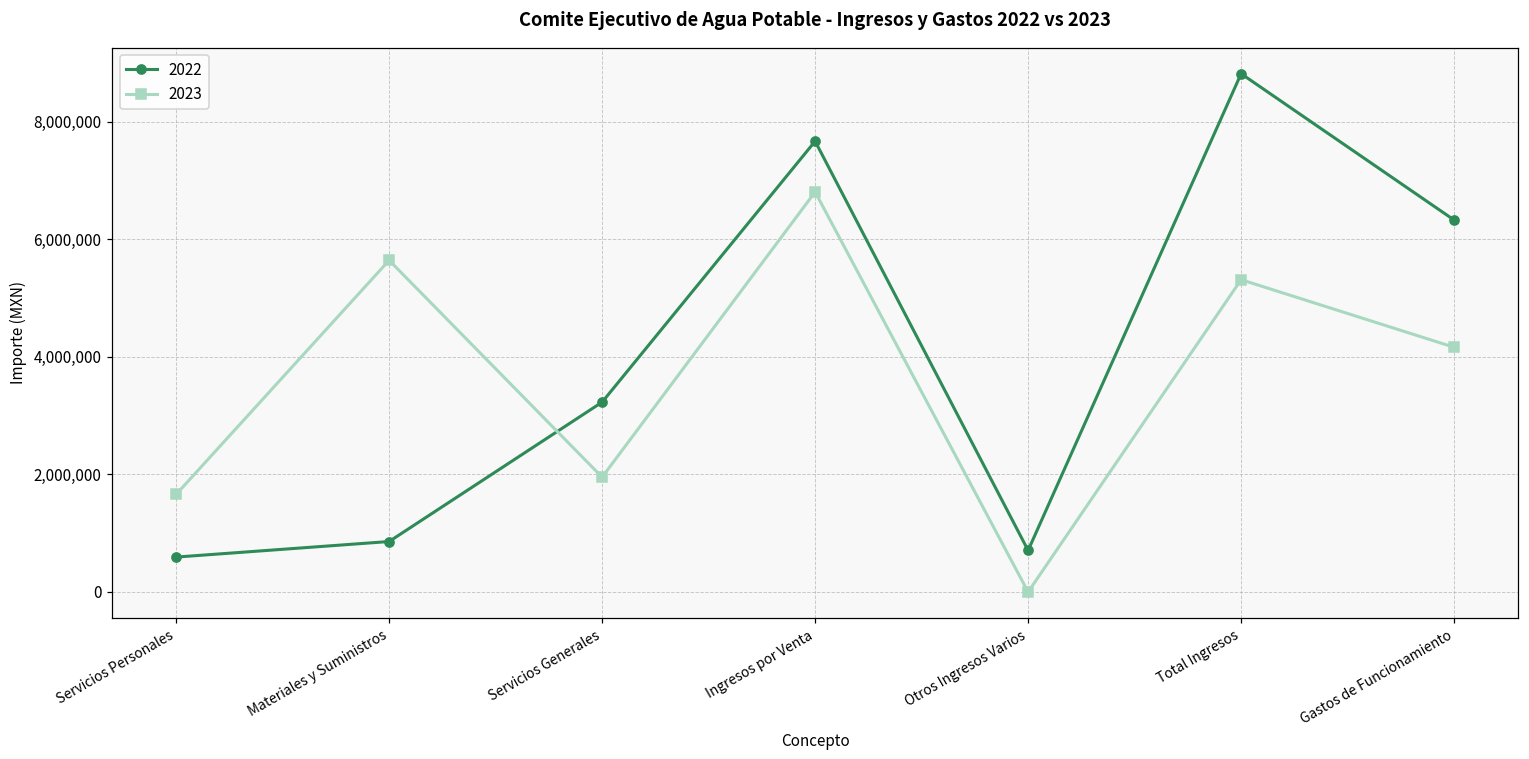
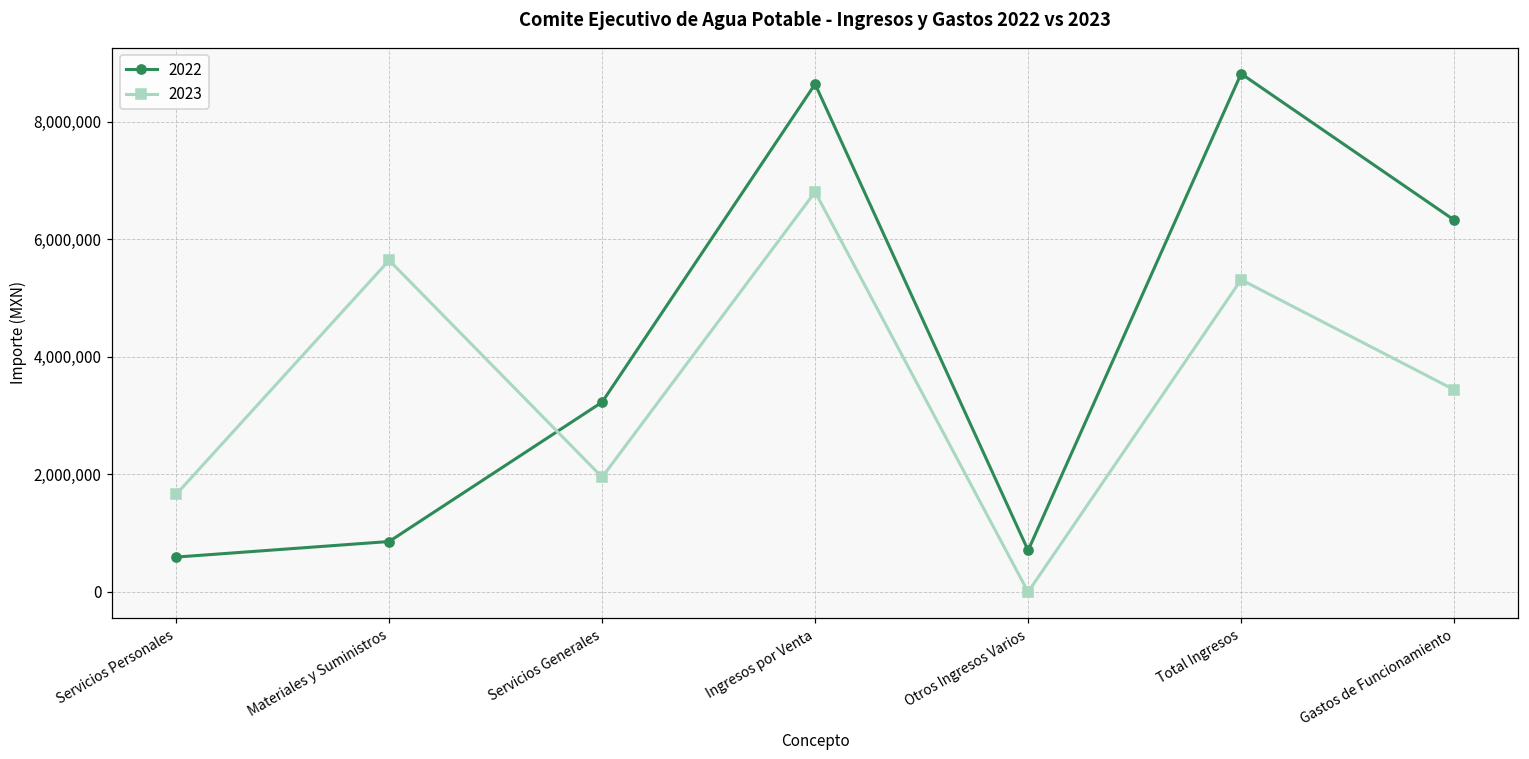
  {
    "2022": {
      "Servicios Personales": "600,000",
      "Materiales y Suministros": "900,000",
      "Servicios Generales": "3,200,000",
-     "Ingresos por Venta": "7,700,000",
+     "Ingresos por Venta": "8,600,000",
      "Otros Ingresos Varios": "700,000",
      "Total Ingresos": "8,800,000",
      "Gastos de Funcionamiento": "6,300,000"
    },
    "2023": {
      "Servicios Personales": "1,700,000",
      "Materiales y Suministros": "5,600,000",
      "Servicios Generales": "2,000,000",
      "Ingresos por Venta": "6,800,000",
      "Otros Ingresos Varios": "0",
      "Total Ingresos": "5,300,000",
-     "Gastos de Funcionamiento": "4,200,000"
+     "Gastos de Funcionamiento": "3,400,000"
    }
  }
